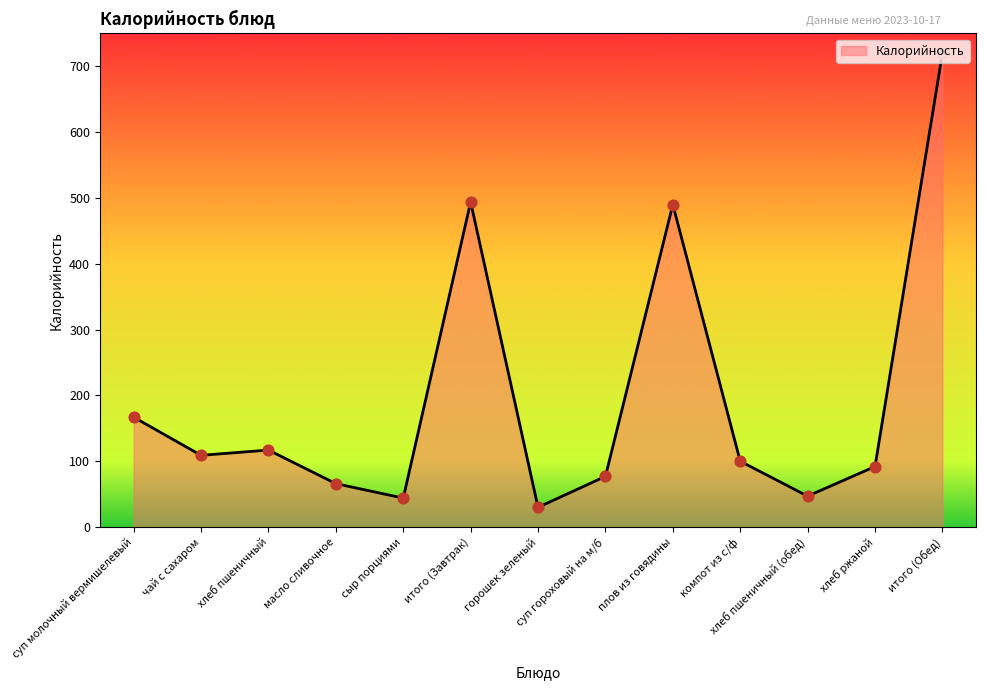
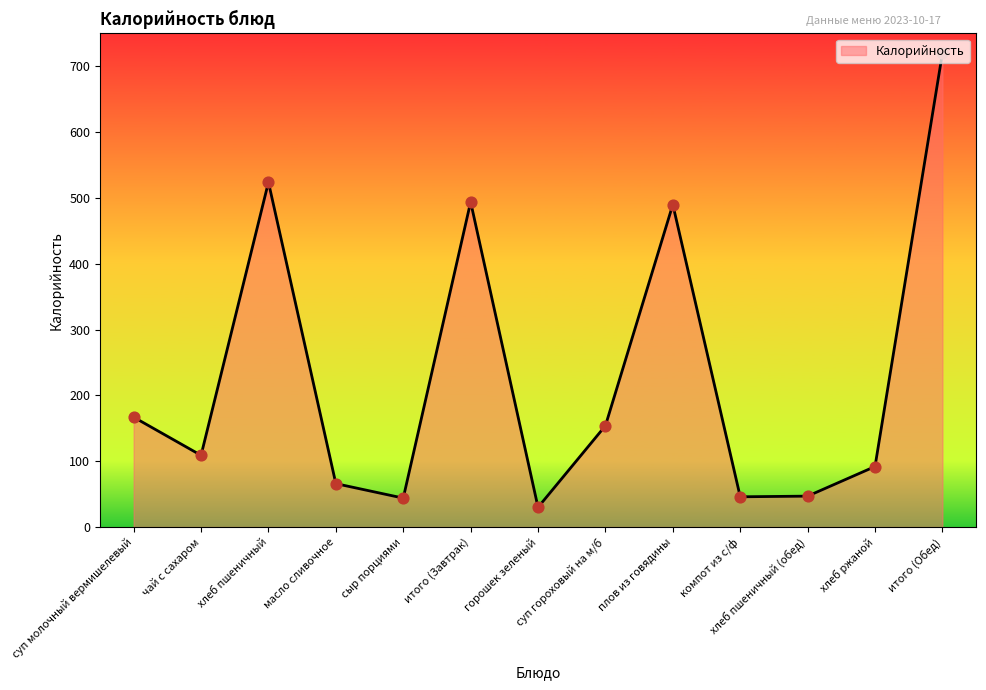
  {
    "суп молочный вермишелевый": 170,
    "чай с сахаром": 110,
-   "хлеб пшеничный": 120,
+   "хлеб пшеничный": 520,
    "масло сливочное": 70,
    "сыр порциями": 40,
    "итого (Завтрак)": 490,
    "горошек зеленый": 30,
-   "суп гороховый на м/б": 80,
+   "суп гороховый на м/б": 150,
    "плов из говядины": 490,
-   "компот из с/ф": 100,
+   "компот из с/ф": 50,
    "хлеб пшеничный (обед)": 50,
    "хлеб ржаной": 90
  }
